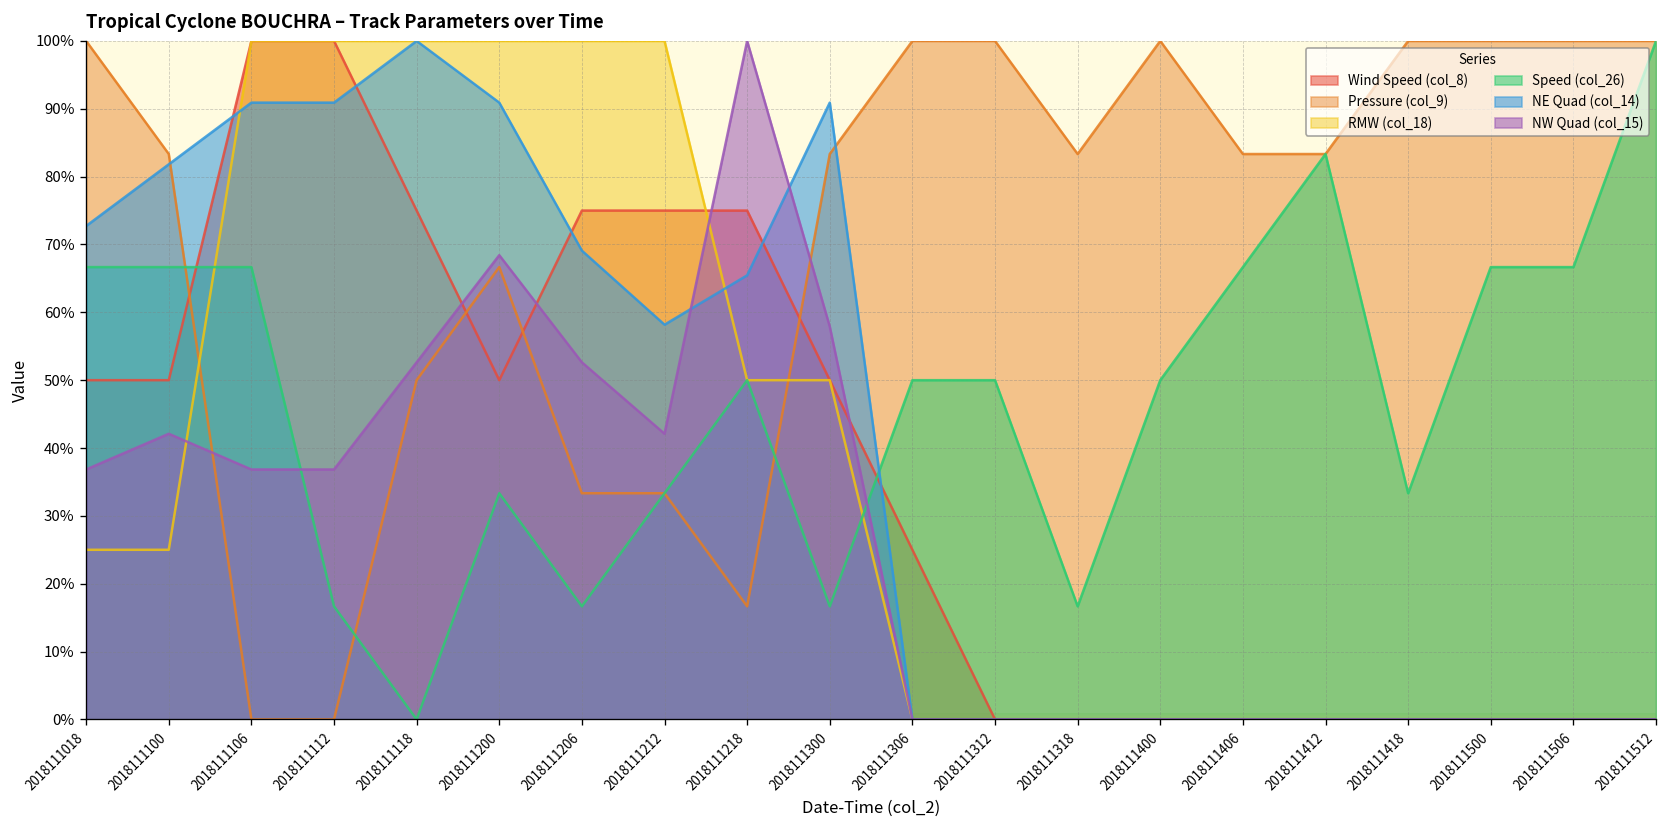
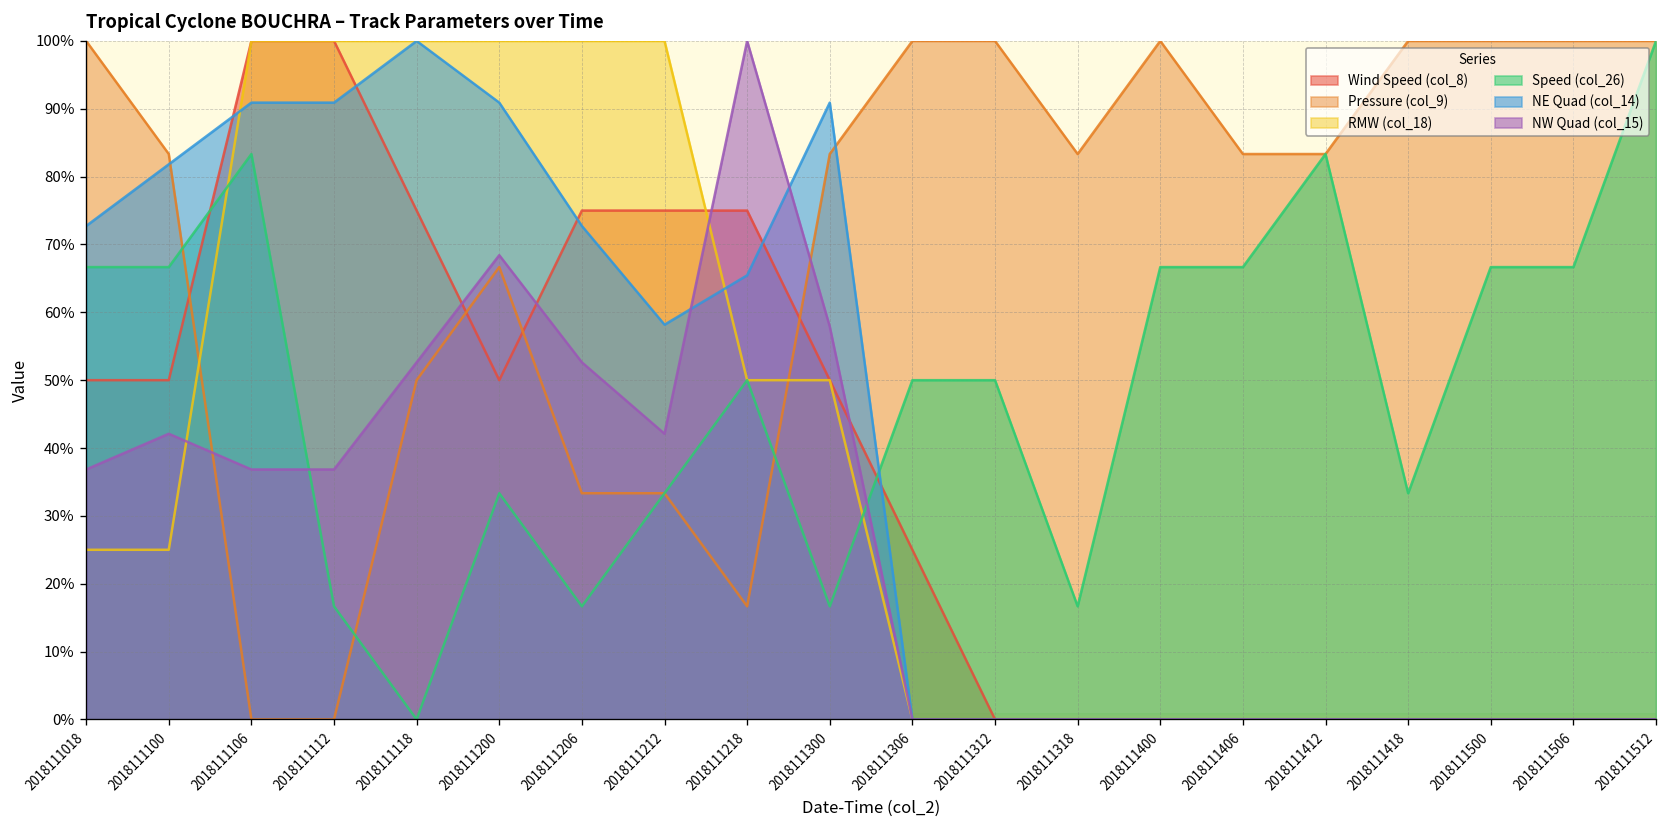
  {
    "Speed (col_26)": {
      "2018111018": "67%",
      "2018111100": "67%",
-     "2018111106": "67%",
+     "2018111106": "83%",
      "2018111112": "17%",
      "2018111118": "0%",
      "2018111200": "33%",
      "2018111206": "17%",
      "2018111300": "17%",
      "2018111306": "50%",
      "2018111312": "50%",
      "2018111318": "17%",
-     "2018111400": "50%",
+     "2018111400": "67%",
      "2018111406": "67%",
      "2018111418": "33%",
      "2018111500": "67%",
      "2018111506": "67%"
    },
    "NE Quad (col_14)": {
      "2018111018": "73%",
      "2018111100": "82%",
      "2018111106": "91%",
      "2018111112": "91%",
      "2018111200": "91%",
-     "2018111206": "69%",
+     "2018111206": "73%",
      "2018111212": "58%",
      "2018111218": "65%",
      "2018111300": "91%"
    },
    "NW Quad (col_15)": {
      "2018111018": "37%",
      "2018111100": "42%",
      "2018111106": "37%",
      "2018111112": "37%",
      "2018111118": "53%",
      "2018111200": "68%",
      "2018111206": "53%",
      "2018111212": "42%",
      "2018111218": "100%",
      "2018111300": "58%"
    }
  }
